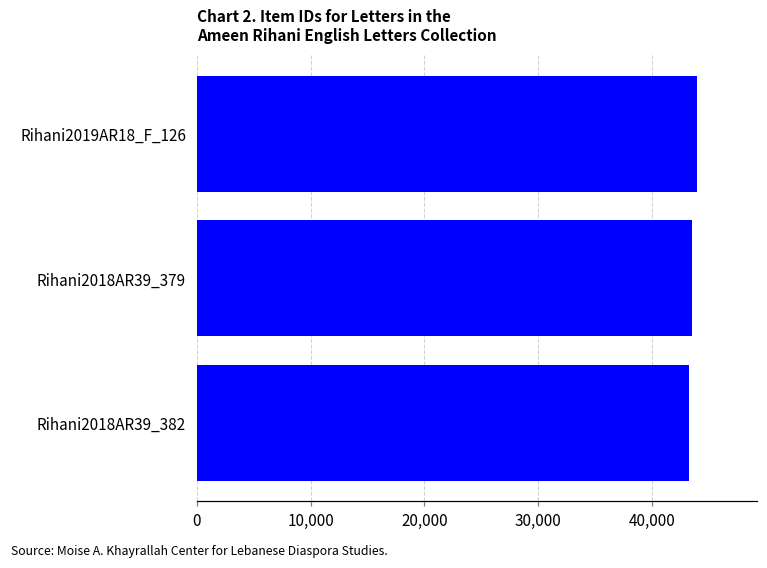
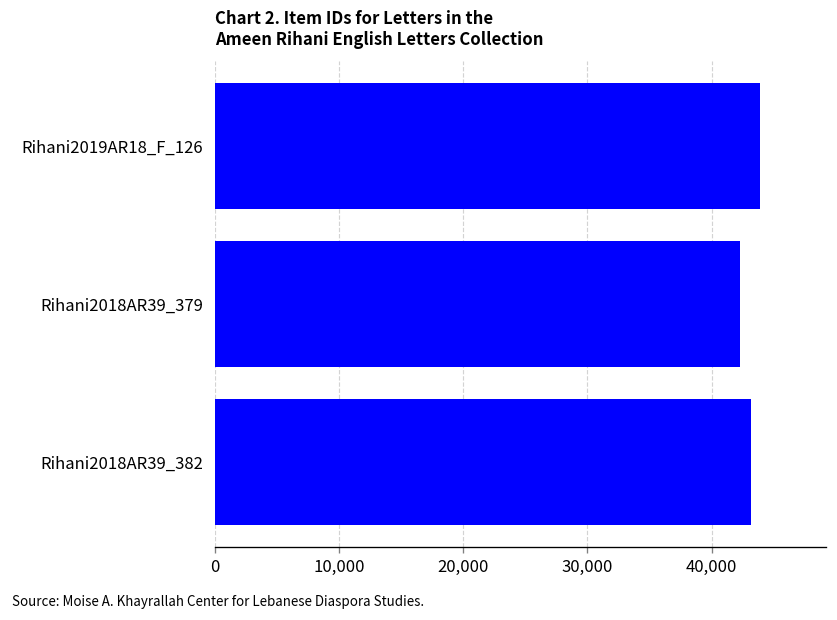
  {
    "Rihani2019AR18_F_126": "43,900",
-   "Rihani2018AR39_379": "43,500",
+   "Rihani2018AR39_379": "42,300",
    "Rihani2018AR39_382": "43,200"
  }
